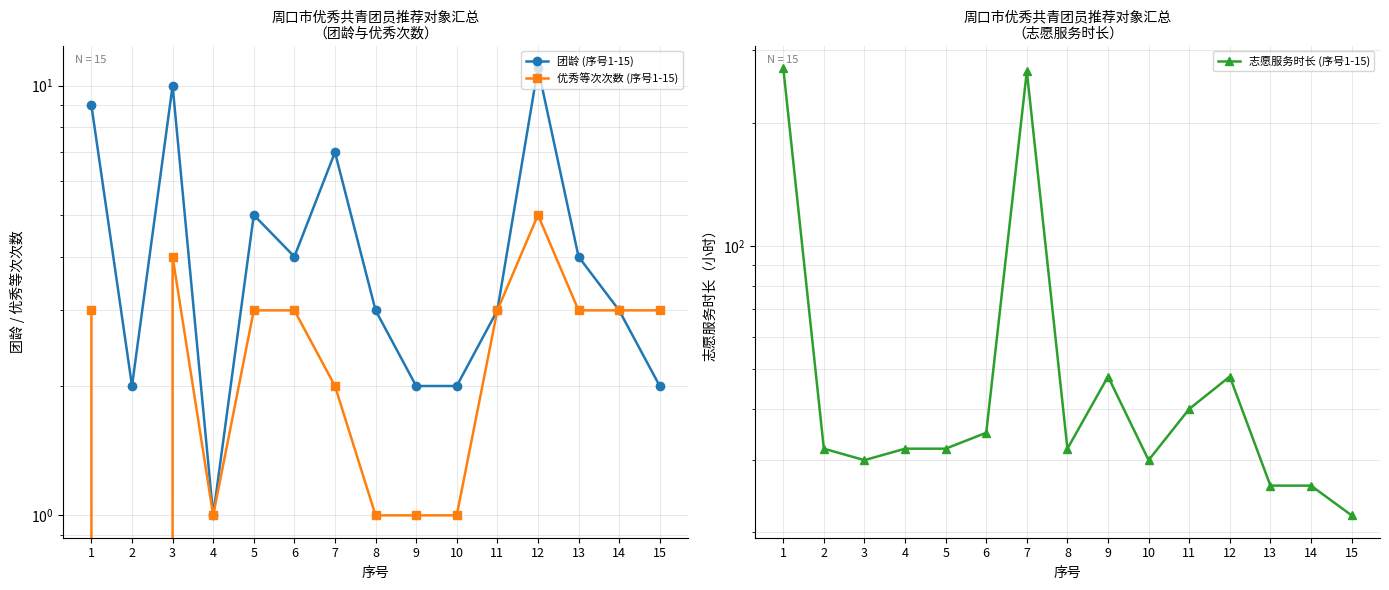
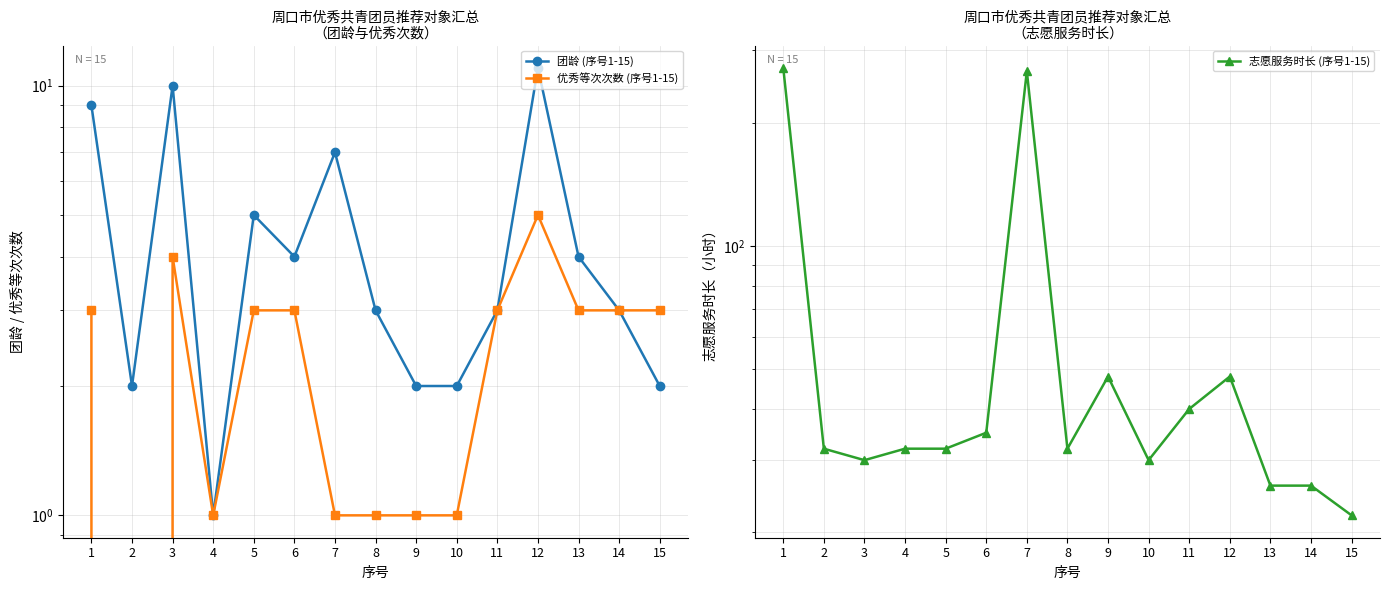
  {
    "周口市优秀共青团员推荐对象汇总 （团龄与优秀次数）": {
      "团龄 (序号1-15)": {
        "1": 9,
        "2": 2,
        "3": 10,
        "5": 5,
        "6": 4,
        "7": 7,
        "8": 3,
        "9": 2,
        "10": 2,
        "13": 4,
        "15": 2
      },
      "优秀等次次数 (序号1-15)": {
        "1": 3,
        "3": 4,
        "5": 3,
        "6": 3,
-       "7": 2,
+       "7": 1,
        "8": 1,
        "9": 1,
        "10": 1,
        "12": 5,
        "13": 3,
        "15": 3
      }
    }
  }
